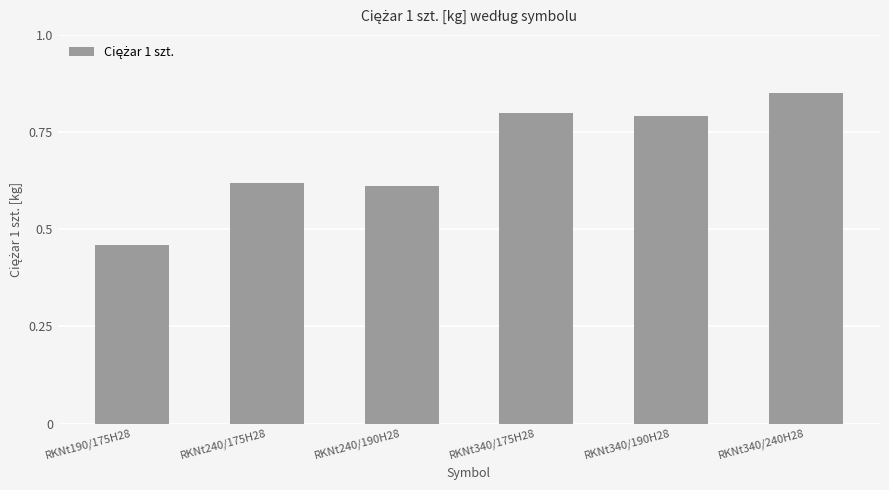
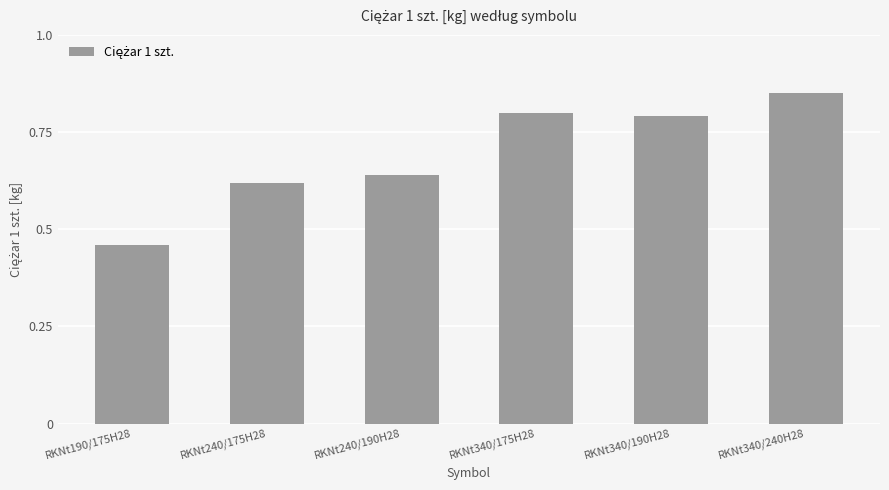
  {
    "RKNt190/175H28": 0.46,
    "RKNt240/175H28": 0.62,
-   "RKNt240/190H28": 0.61,
+   "RKNt240/190H28": 0.64,
    "RKNt340/175H28": 0.80,
    "RKNt340/190H28": 0.79,
    "RKNt340/240H28": 0.85
  }
